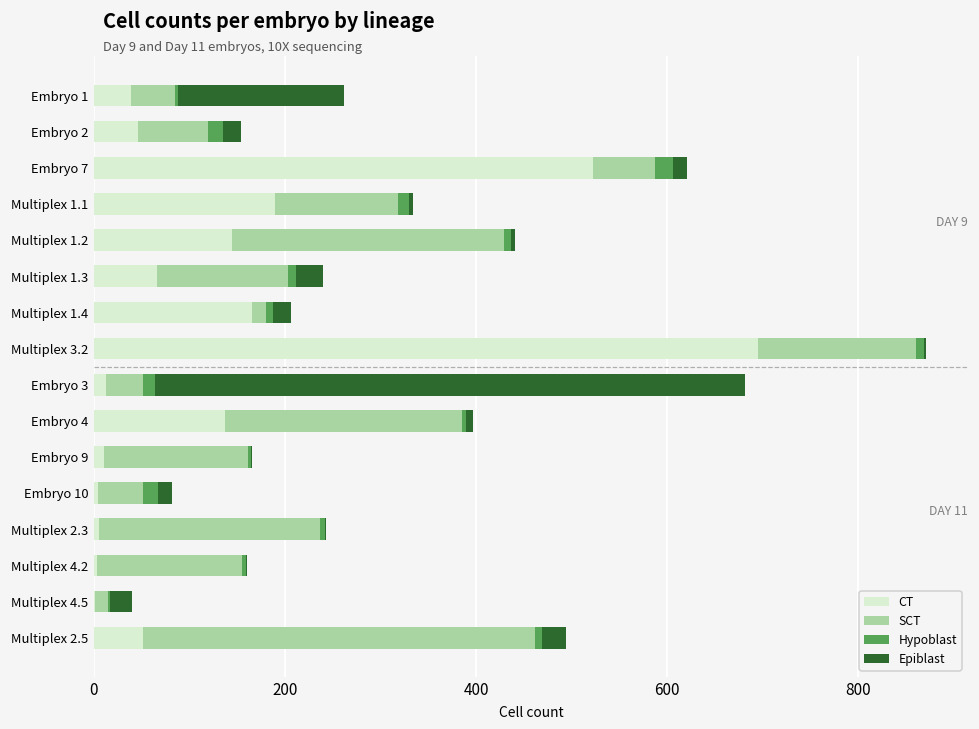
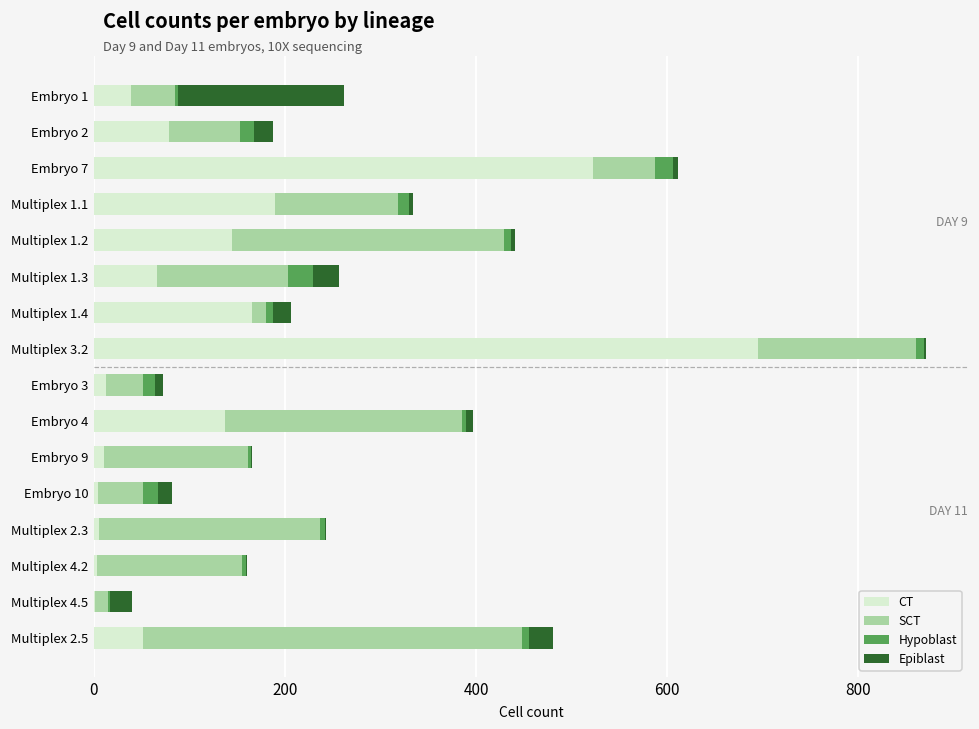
  {
    "CT": {
      "Embryo 1": 40,
-     "Embryo 2": 50,
+     "Embryo 2": 80,
      "Embryo 7": 520,
      "Multiplex 1.1": 190,
      "Multiplex 1.2": 150,
      "Multiplex 1.3": 70,
      "Multiplex 1.4": 170,
      "Multiplex 3.2": 700,
      "Embryo 3": 10,
      "Embryo 4": 140,
      "Embryo 9": 10,
      "Embryo 10": 0,
      "Multiplex 2.3": 10,
      "Multiplex 4.2": 0,
      "Multiplex 2.5": 50
    },
    "SCT": {
      "Embryo 1": 50,
      "Embryo 2": 70,
      "Embryo 7": 70,
      "Multiplex 1.1": 130,
      "Multiplex 1.2": 280,
      "Multiplex 1.3": 140,
      "Multiplex 1.4": 10,
      "Multiplex 3.2": 170,
      "Embryo 3": 40,
      "Embryo 4": 250,
      "Embryo 9": 150,
      "Embryo 10": 50,
      "Multiplex 2.3": 230,
      "Multiplex 4.2": 150,
      "Multiplex 4.5": 10,
-     "Multiplex 2.5": 410
+     "Multiplex 2.5": 400
    },
    "Hypoblast": {
      "Embryo 1": 0,
      "Embryo 2": 20,
      "Embryo 7": 20,
      "Multiplex 1.1": 10,
      "Multiplex 1.2": 10,
-     "Multiplex 1.3": 10,
+     "Multiplex 1.3": 30,
      "Multiplex 1.4": 10,
      "Multiplex 3.2": 10,
      "Embryo 3": 10,
      "Embryo 4": 0,
      "Embryo 9": 0,
      "Embryo 10": 20,
      "Multiplex 2.3": 10,
      "Multiplex 4.2": 0,
      "Multiplex 2.5": 10
    },
    "Epiblast": {
      "Embryo 1": 170,
      "Embryo 2": 20,
-     "Embryo 7": 20,
+     "Embryo 7": 10,
      "Multiplex 1.1": 0,
      "Multiplex 1.2": 0,
      "Multiplex 1.3": 30,
      "Multiplex 1.4": 20,
      "Multiplex 3.2": 0,
-     "Embryo 3": 620,
+     "Embryo 3": 10,
      "Embryo 4": 10,
      "Embryo 10": 20,
      "Multiplex 4.5": 20,
      "Multiplex 2.5": 30
    }
  }
